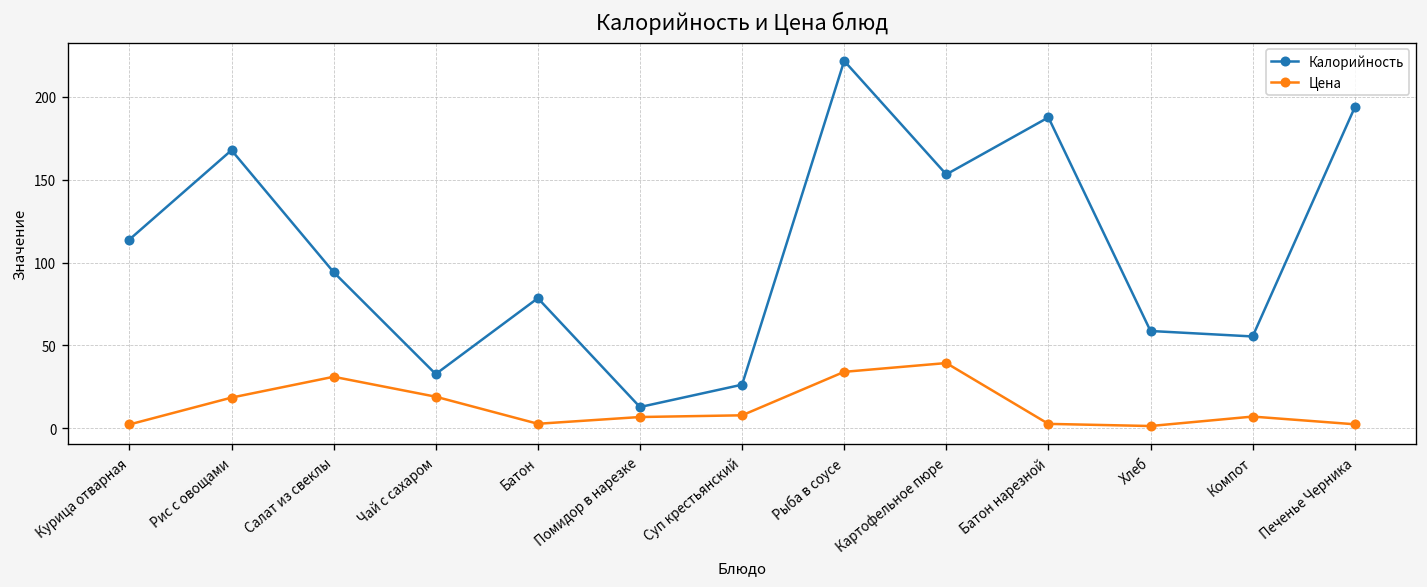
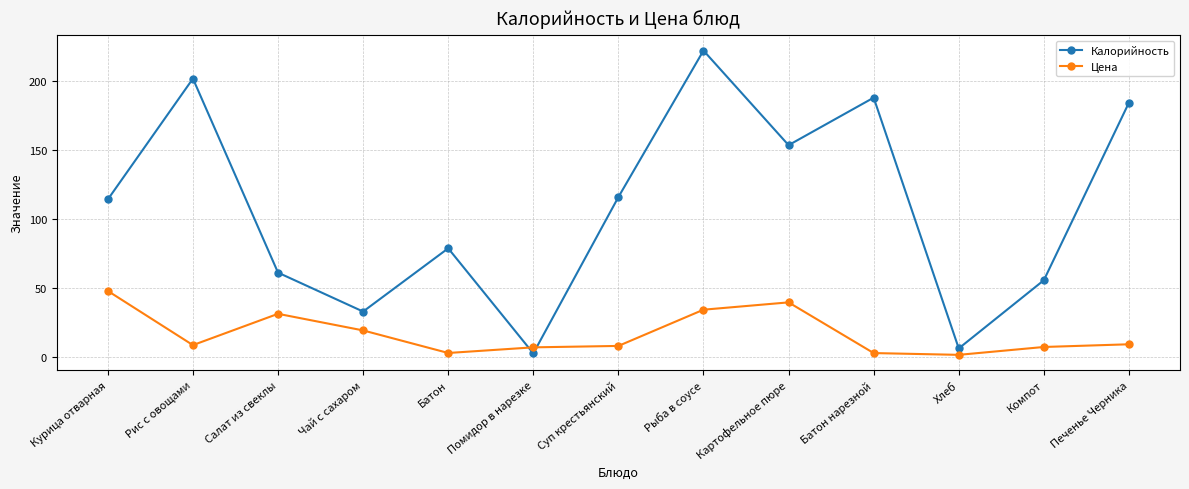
  {
    "Калорийность": {
      "Курица отварная": 114,
-     "Рис с овощами": 168,
-     "Салат из свеклы": 94,
+     "Рис с овощами": 201,
+     "Салат из свеклы": 61,
      "Чай с сахаром": 33,
      "Батон": 79,
-     "Помидор в нарезке": 13,
-     "Суп крестьянский": 26,
+     "Помидор в нарезке": 2,
+     "Суп крестьянский": 116,
      "Рыба в соусе": 222,
      "Картофельное пюре": 153,
      "Батон нарезной": 188,
-     "Хлеб": 59,
+     "Хлеб": 6,
      "Компот": 55,
-     "Печенье Черника": 194
+     "Печенье Черника": 184
    },
    "Цена": {
-     "Курица отварная": 2,
-     "Рис с овощами": 19,
+     "Курица отварная": 48,
+     "Рис с овощами": 8,
      "Салат из свеклы": 31,
      "Чай с сахаром": 19,
      "Батон": 3,
      "Помидор в нарезке": 7,
      "Суп крестьянский": 8,
      "Рыба в соусе": 34,
      "Картофельное пюре": 39,
      "Батон нарезной": 3,
      "Хлеб": 1,
      "Компот": 7,
-     "Печенье Черника": 2
+     "Печенье Черника": 9
    }
  }
